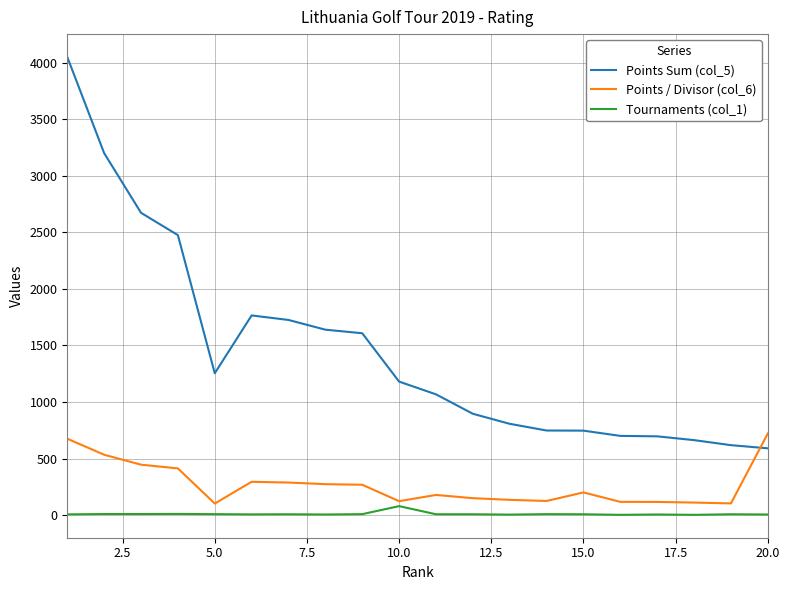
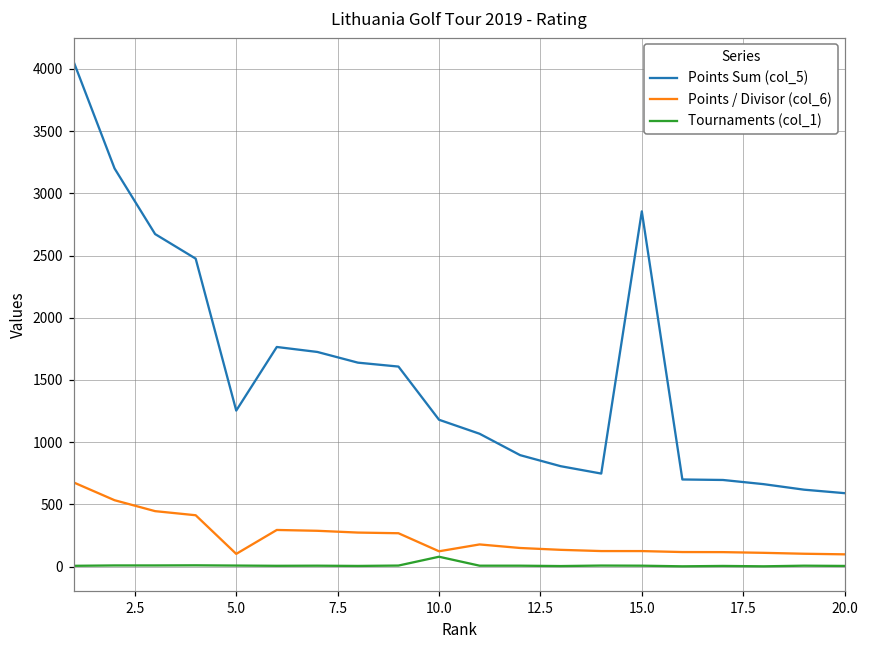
  {
    "Points Sum (col_5)": {
      "5.0": 1250,
      "10.0": 1180,
-     "15.0": 750,
+     "15.0": 2860,
      "20.0": 590
    },
    "Points / Divisor (col_6)": {
      "5.0": 100,
      "10.0": 120,
-     "15.0": 200,
-     "20.0": 720
+     "15.0": 120,
+     "20.0": 100
    },
    "Tournaments (col_1)": {
      "5.0": 10,
      "10.0": 80,
      "15.0": 10,
      "20.0": 10
    }
  }
